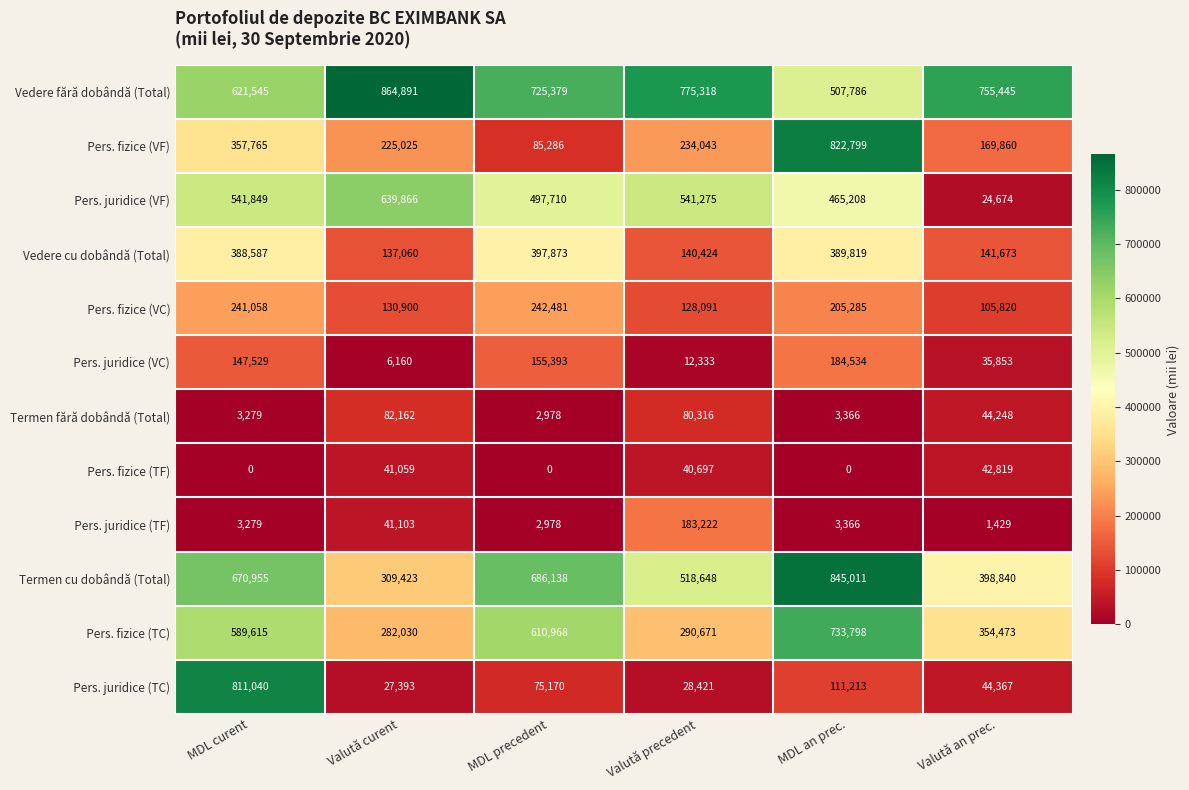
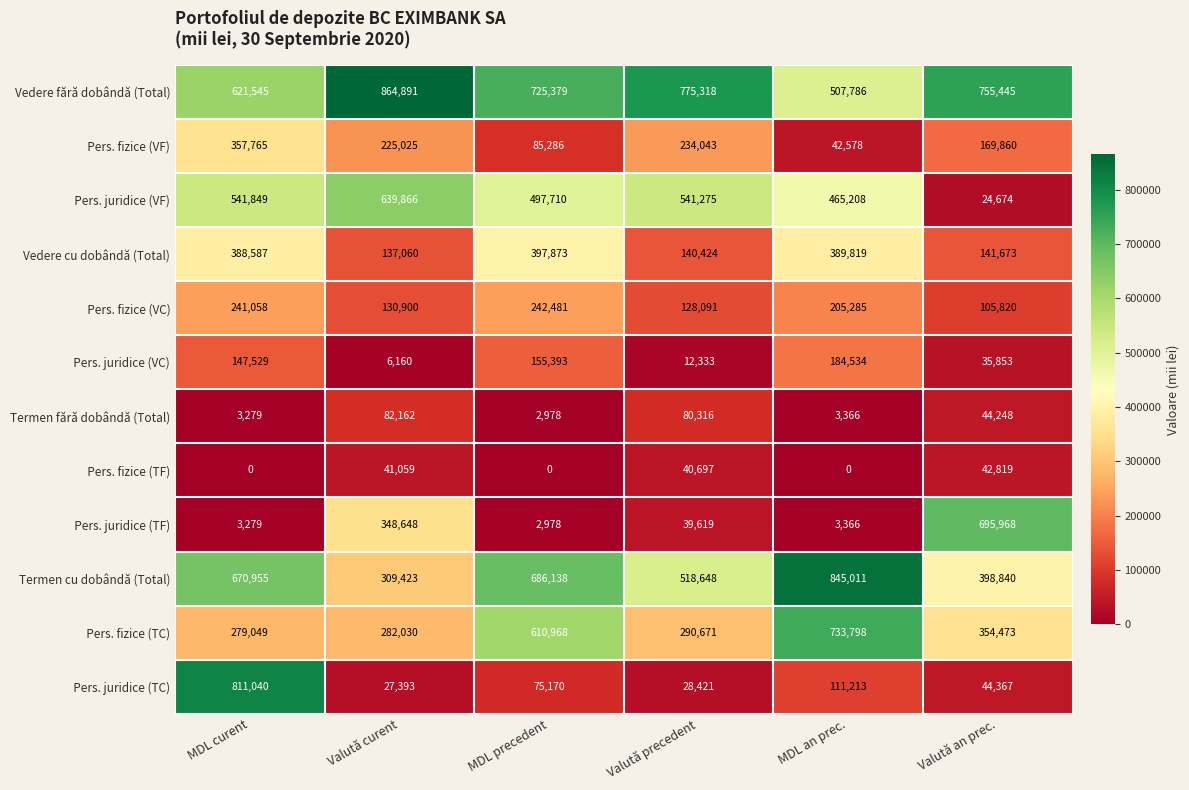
  {
    "Vedere fără dobândă (Total)": {
      "MDL curent": "621,545",
      "Valută curent": "864,891",
      "MDL precedent": "725,379",
      "Valută precedent": "775,318",
      "MDL an prec.": "507,786",
      "Valută an prec.": "755,445"
    },
    "Pers. fizice (VF)": {
      "MDL curent": "357,765",
      "Valută curent": "225,025",
      "MDL precedent": "85,286",
      "Valută precedent": "234,043",
-     "MDL an prec.": "822,799",
+     "MDL an prec.": "42,578",
      "Valută an prec.": "169,860"
    },
    "Pers. juridice (VF)": {
      "MDL curent": "541,849",
      "Valută curent": "639,866",
      "MDL precedent": "497,710",
      "Valută precedent": "541,275",
      "MDL an prec.": "465,208",
      "Valută an prec.": "24,674"
    },
    "Vedere cu dobândă (Total)": {
      "MDL curent": "388,587",
      "Valută curent": "137,060",
      "MDL precedent": "397,873",
      "Valută precedent": "140,424",
      "MDL an prec.": "389,819",
      "Valută an prec.": "141,673"
    },
    "Pers. fizice (VC)": {
      "MDL curent": "241,058",
      "Valută curent": "130,900",
      "MDL precedent": "242,481",
      "Valută precedent": "128,091",
      "MDL an prec.": "205,285",
      "Valută an prec.": "105,820"
    },
    "Pers. juridice (VC)": {
      "MDL curent": "147,529",
      "Valută curent": "6,160",
      "MDL precedent": "155,393",
      "Valută precedent": "12,333",
      "MDL an prec.": "184,534",
      "Valută an prec.": "35,853"
    },
    "Termen fără dobândă (Total)": {
      "MDL curent": "3,279",
      "Valută curent": "82,162",
      "MDL precedent": "2,978",
      "Valută precedent": "80,316",
      "MDL an prec.": "3,366",
      "Valută an prec.": "44,248"
    },
    "Pers. fizice (TF)": {
      "MDL curent": "0",
      "Valută curent": "41,059",
      "MDL precedent": "0",
      "Valută precedent": "40,697",
      "MDL an prec.": "0",
      "Valută an prec.": "42,819"
    },
    "Pers. juridice (TF)": {
      "MDL curent": "3,279",
-     "Valută curent": "41,103",
+     "Valută curent": "348,648",
      "MDL precedent": "2,978",
-     "Valută precedent": "183,222",
+     "Valută precedent": "39,619",
      "MDL an prec.": "3,366",
-     "Valută an prec.": "1,429"
+     "Valută an prec.": "695,968"
    },
    "Termen cu dobândă (Total)": {
      "MDL curent": "670,955",
      "Valută curent": "309,423",
      "MDL precedent": "686,138",
      "Valută precedent": "518,648",
      "MDL an prec.": "845,011",
      "Valută an prec.": "398,840"
    },
    "Pers. fizice (TC)": {
-     "MDL curent": "589,615",
+     "MDL curent": "279,049",
      "Valută curent": "282,030",
      "MDL precedent": "610,968",
      "Valută precedent": "290,671",
      "MDL an prec.": "733,798",
      "Valută an prec.": "354,473"
    },
    "Pers. juridice (TC)": {
      "MDL curent": "811,040",
      "Valută curent": "27,393",
      "MDL precedent": "75,170",
      "Valută precedent": "28,421",
      "MDL an prec.": "111,213",
      "Valută an prec.": "44,367"
    }
  }
